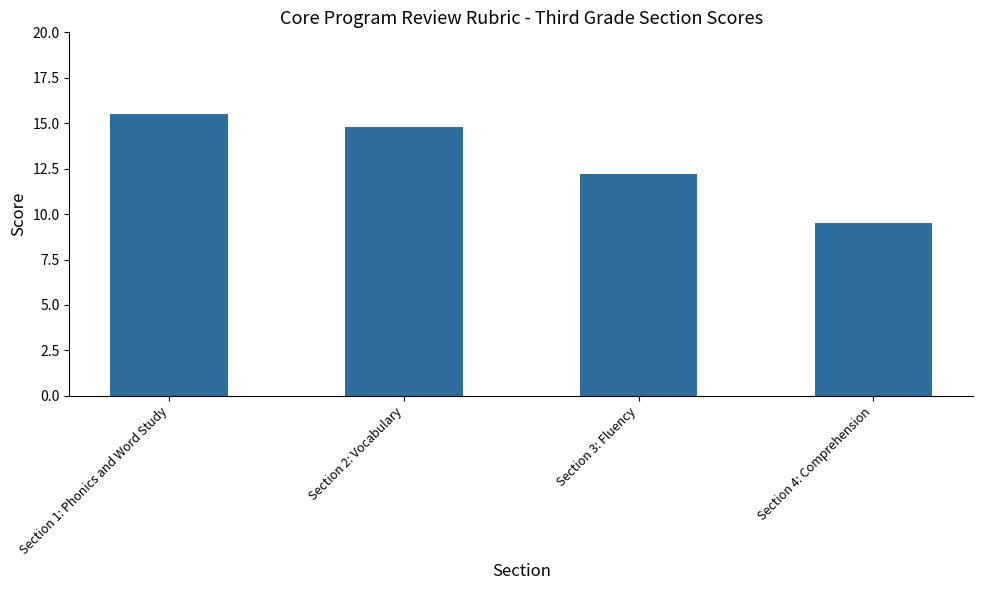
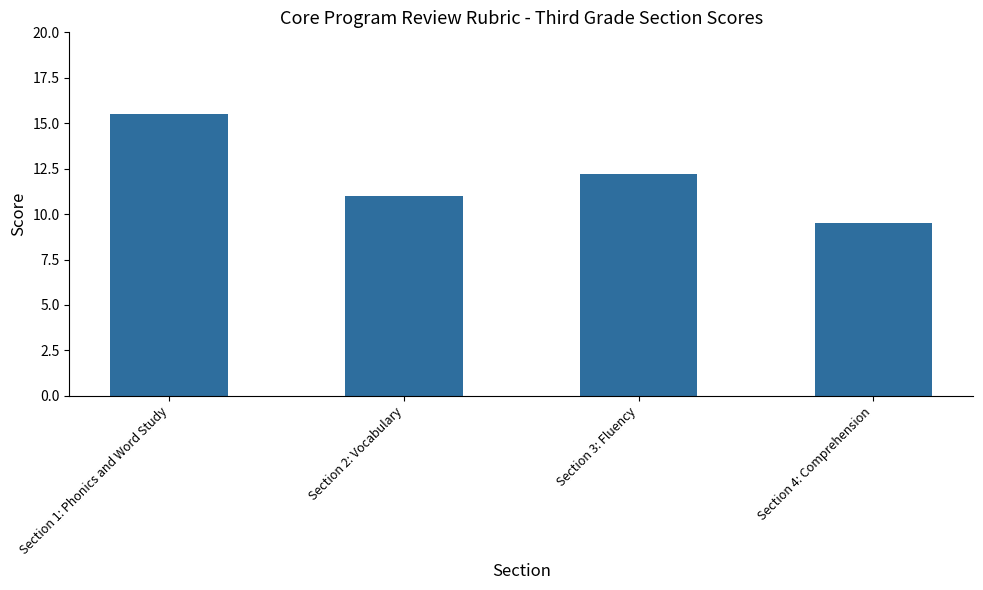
  {
    "Section 1: Phonics and Word Study": 15.5,
-   "Section 2: Vocabulary": 14.8,
+   "Section 2: Vocabulary": 11.0,
    "Section 3: Fluency": 12.2,
    "Section 4: Comprehension": 9.5
  }
